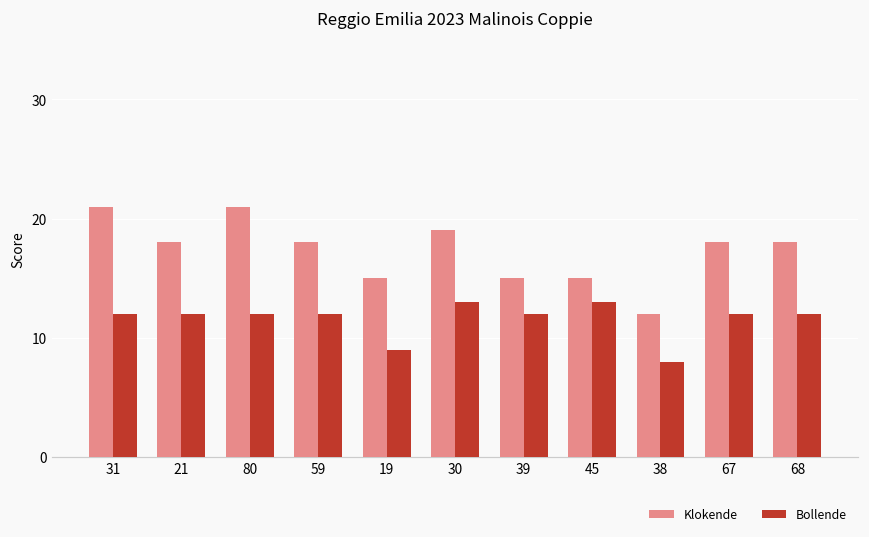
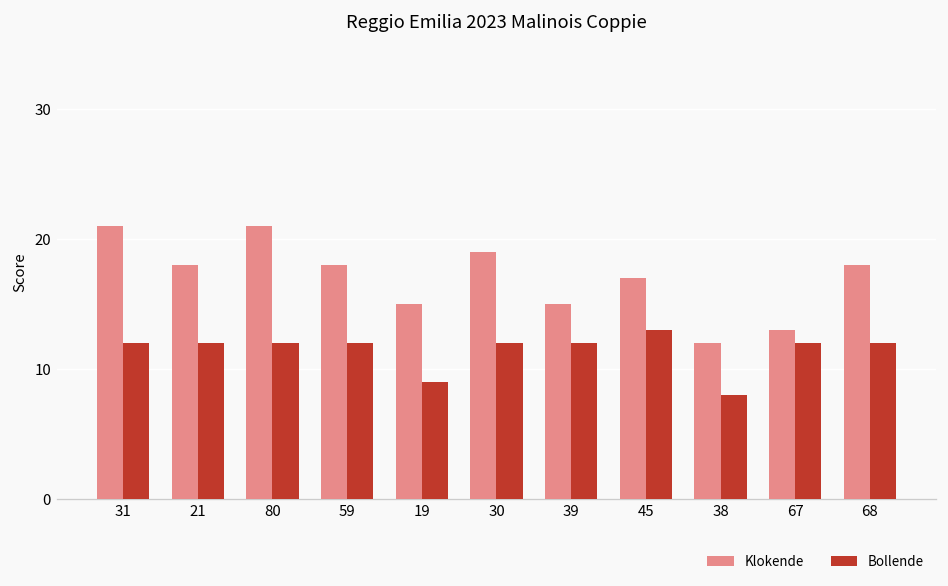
  {
    "Klokende": {
      "31": 21,
      "21": 18,
      "80": 21,
      "59": 18,
      "19": 15,
      "30": 19,
      "39": 15,
-     "45": 15,
+     "45": 17,
      "38": 12,
-     "67": 18,
+     "67": 13,
      "68": 18
    },
    "Bollende": {
      "31": 12,
      "21": 12,
      "80": 12,
      "59": 12,
      "19": 9,
-     "30": 13,
+     "30": 12,
      "39": 12,
      "45": 13,
      "38": 8,
      "67": 12,
      "68": 12
    }
  }
